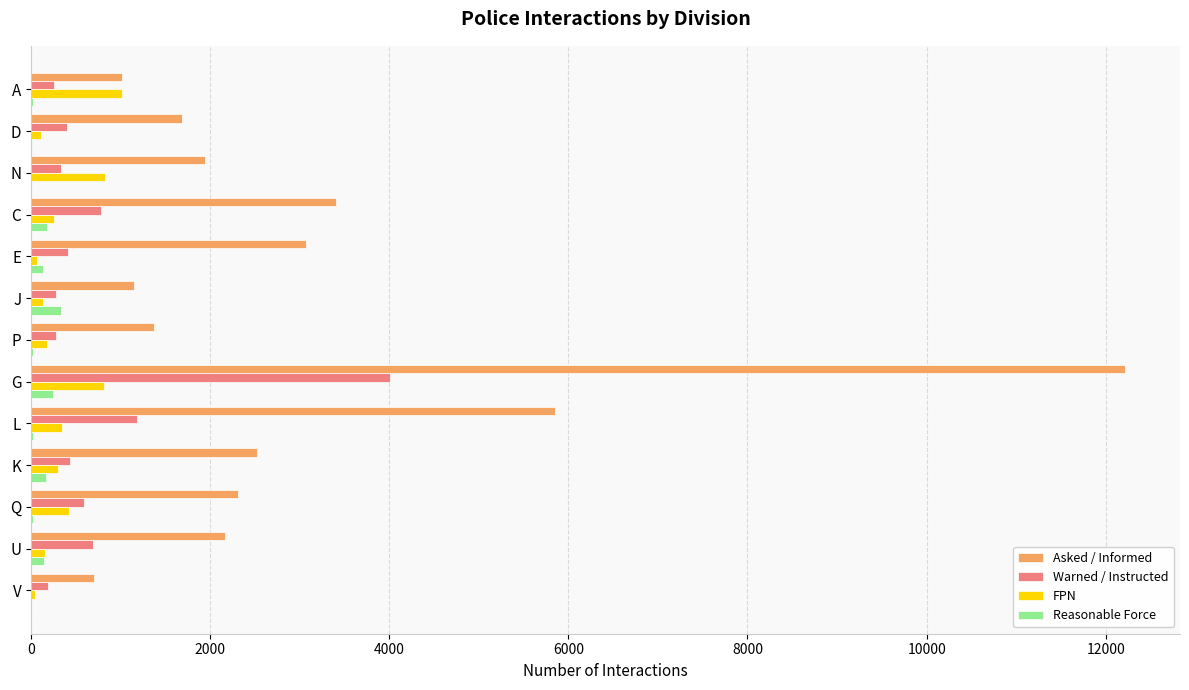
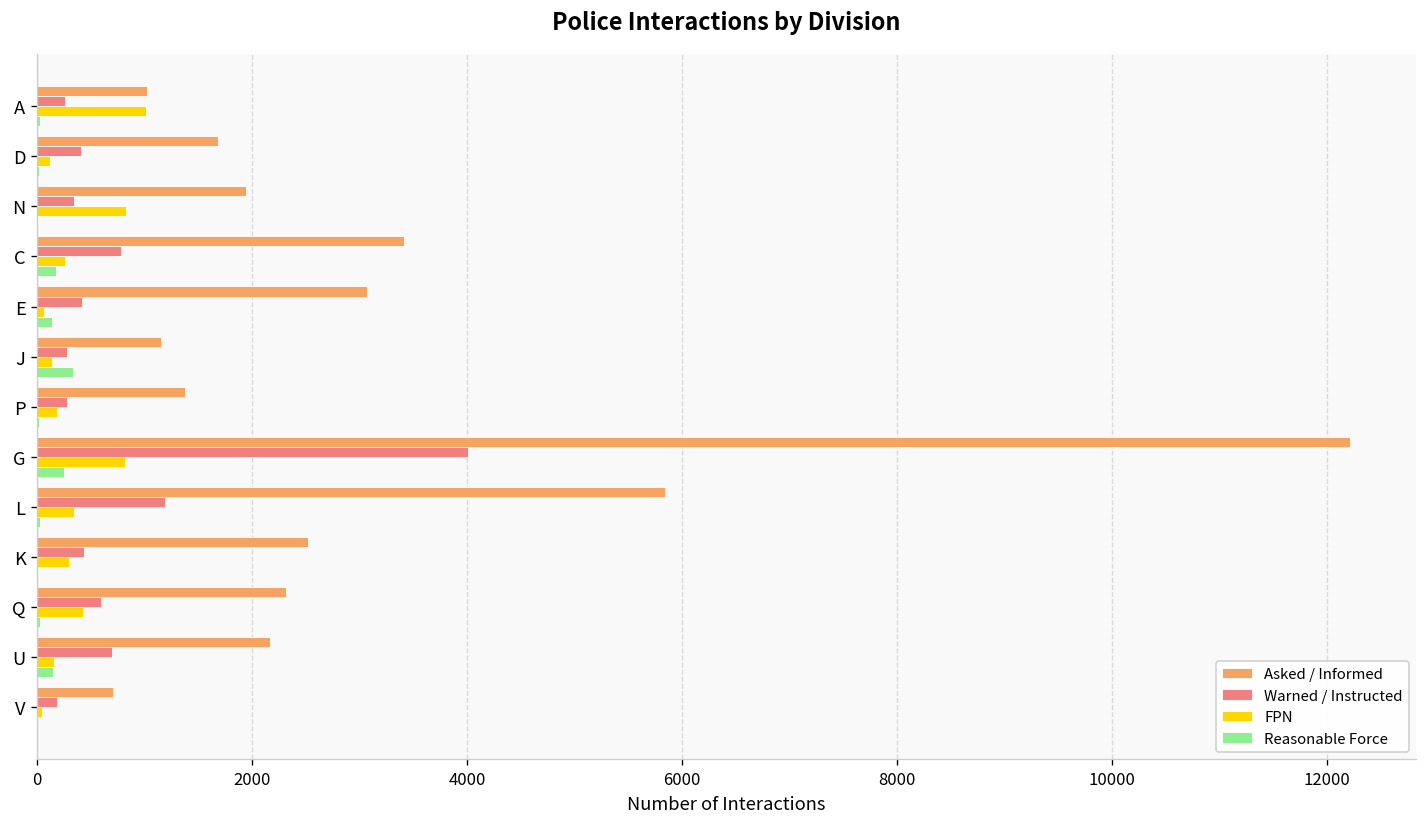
  {
    "FPN": {
      "A": 1000,
      "D": 100,
      "N": 800,
      "C": 300,
      "E": 100,
      "J": 100,
      "P": 200,
      "G": 800,
      "L": 300,
      "K": 300,
      "Q": 400,
      "U": 200,
      "V": 0
    },
    "Reasonable Force": {
      "C": 200,
      "E": 100,
      "J": 300,
      "G": 300,
-     "K": 200,
+     "K": 0,
      "U": 100
    }
  }
